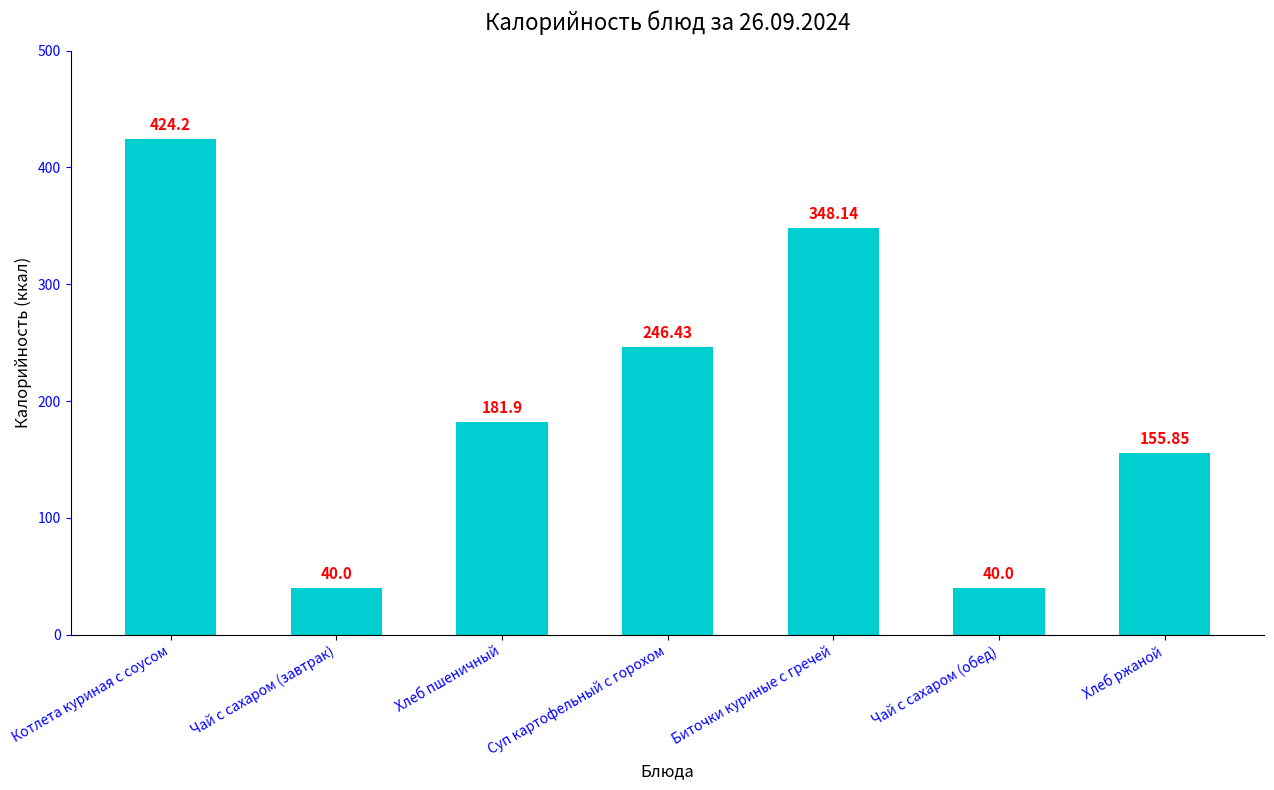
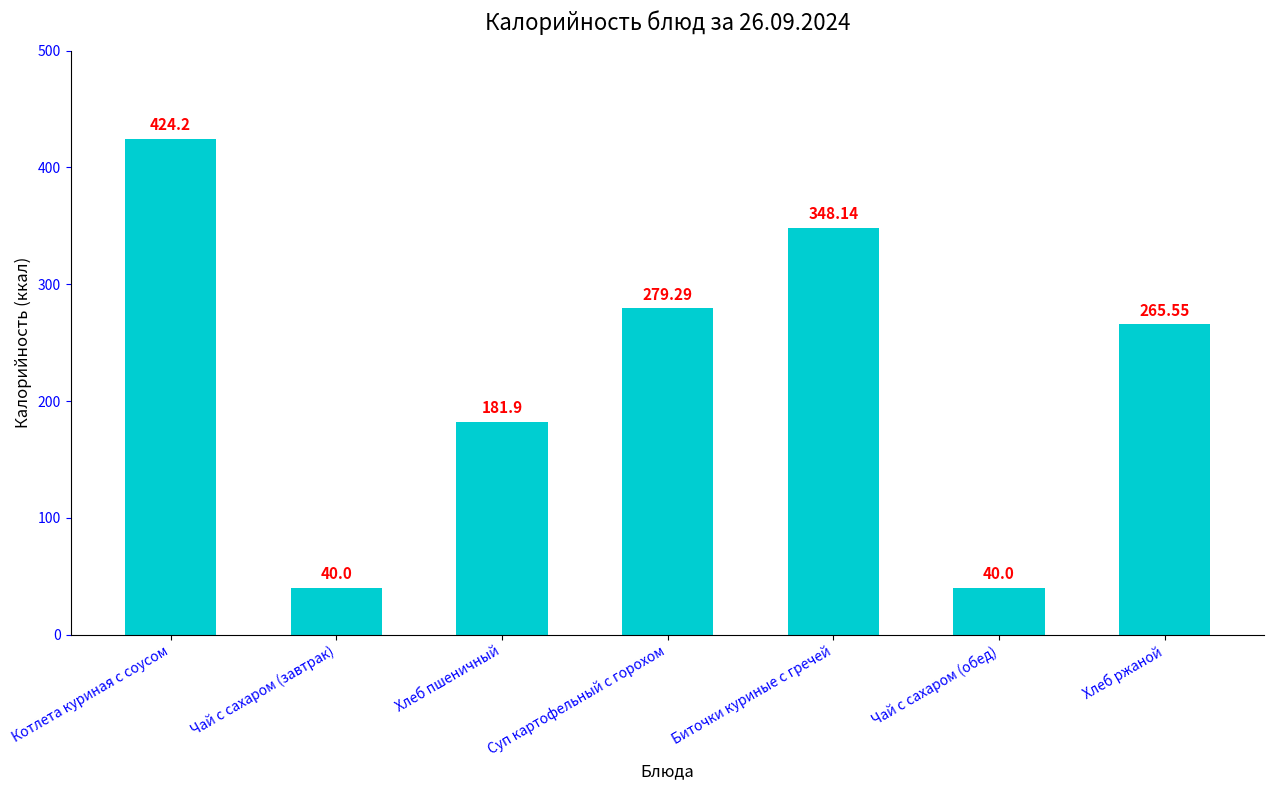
  {
    "Котлета куриная с соусом": 424.2,
    "Чай с сахаром (завтрак)": 40.0,
    "Хлеб пшеничный": 181.9,
-   "Суп картофельный с горохом": 246.43,
+   "Суп картофельный с горохом": 279.29,
    "Биточки куриные с гречей": 348.14,
    "Чай с сахаром (обед)": 40.0,
-   "Хлеб ржаной": 155.85
+   "Хлеб ржаной": 265.55
  }
